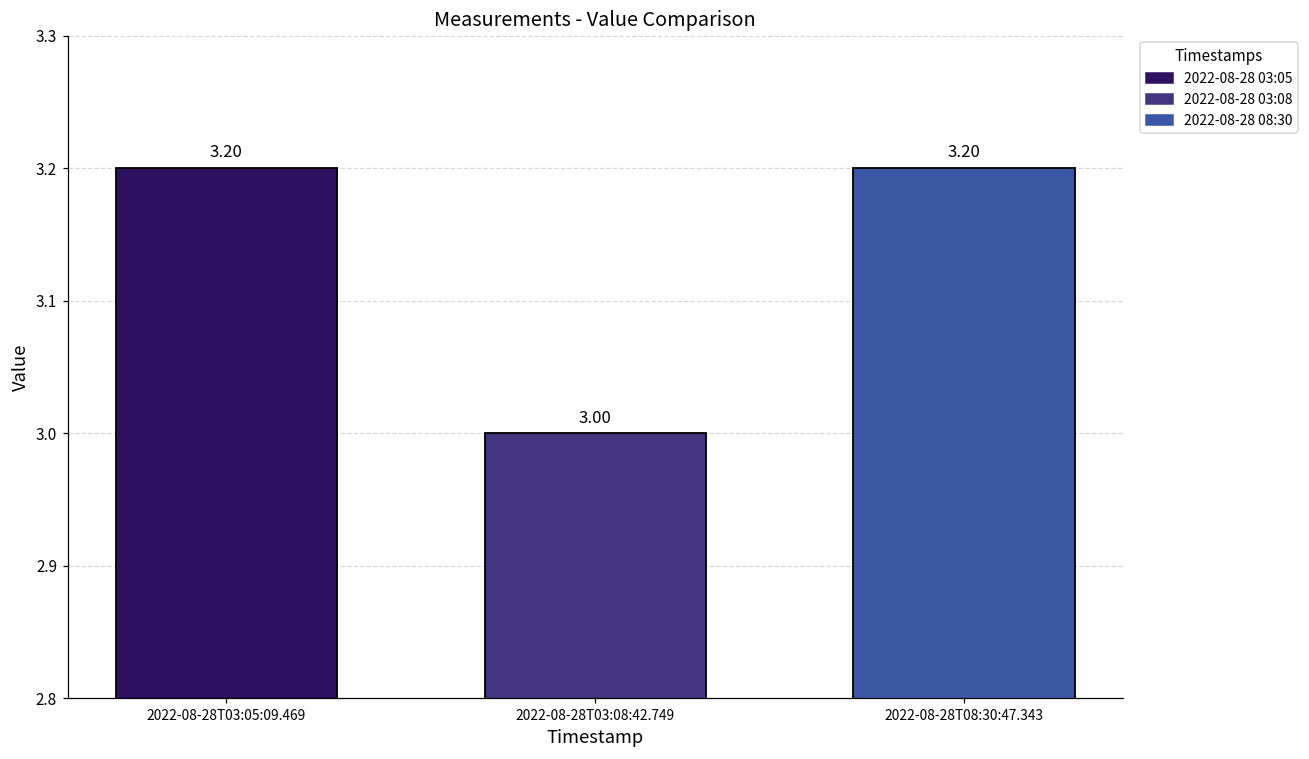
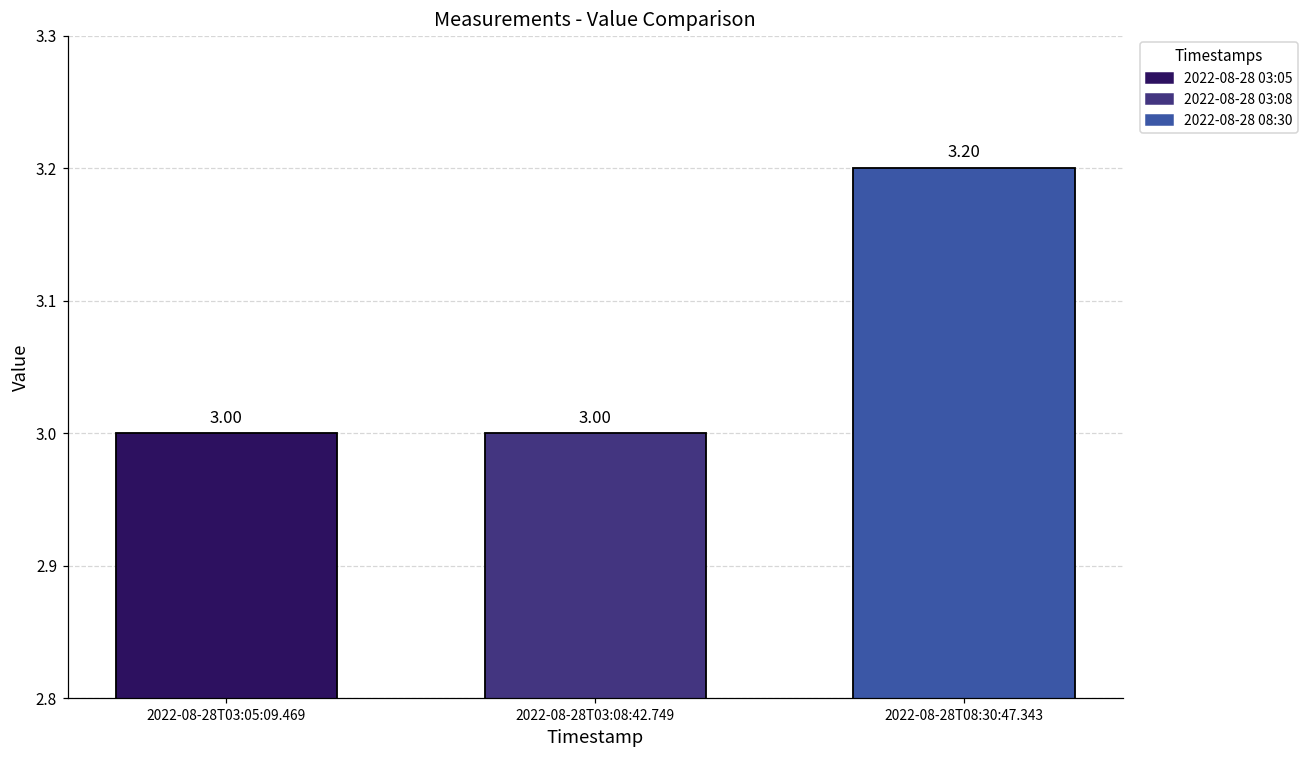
  {
-   "2022-08-28T03:05:09.469": 3.20,
+   "2022-08-28T03:05:09.469": 3.00,
    "2022-08-28T03:08:42.749": 3.00,
    "2022-08-28T08:30:47.343": 3.20
  }
